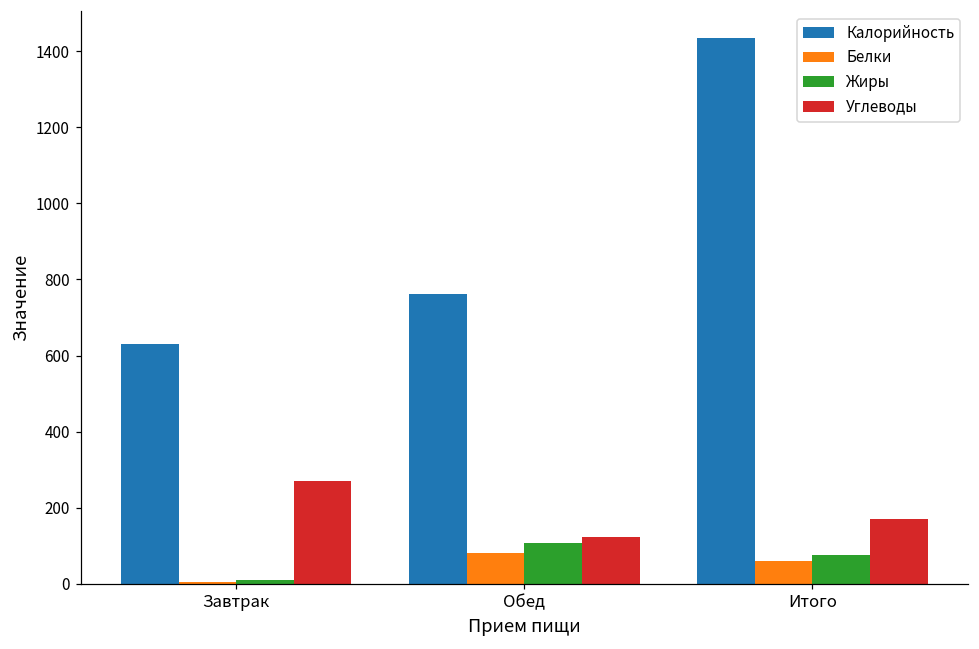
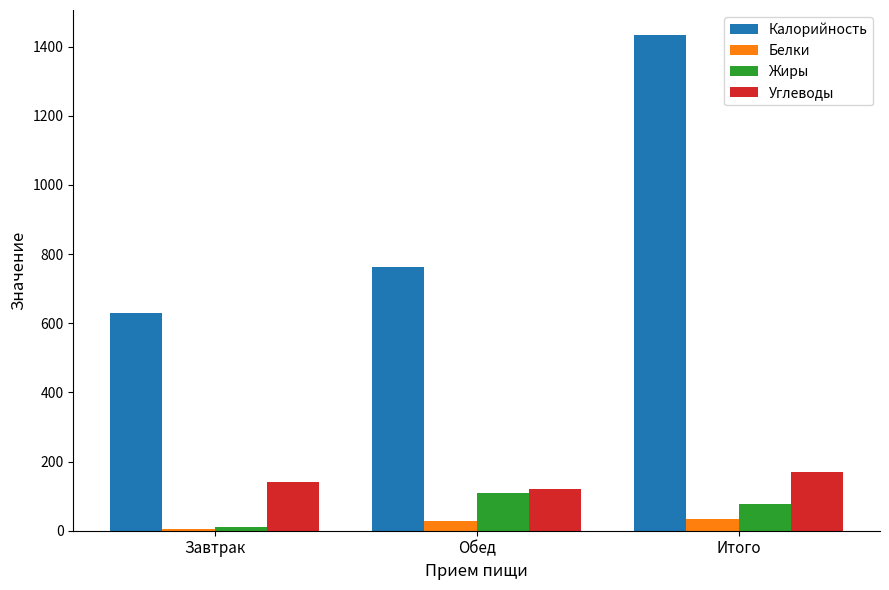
  {
    "Калорийность": {
      "Завтрак": 630,
      "Обед": 760,
      "Итого": 1430
    },
    "Белки": {
-     "Обед": 80,
-     "Итого": 60
+     "Обед": 30,
+     "Итого": 30
    },
    "Жиры": {
      "Завтрак": 10,
      "Обед": 110,
      "Итого": 80
    },
    "Углеводы": {
-     "Завтрак": 270,
+     "Завтрак": 140,
      "Обед": 120,
      "Итого": 170
    }
  }
